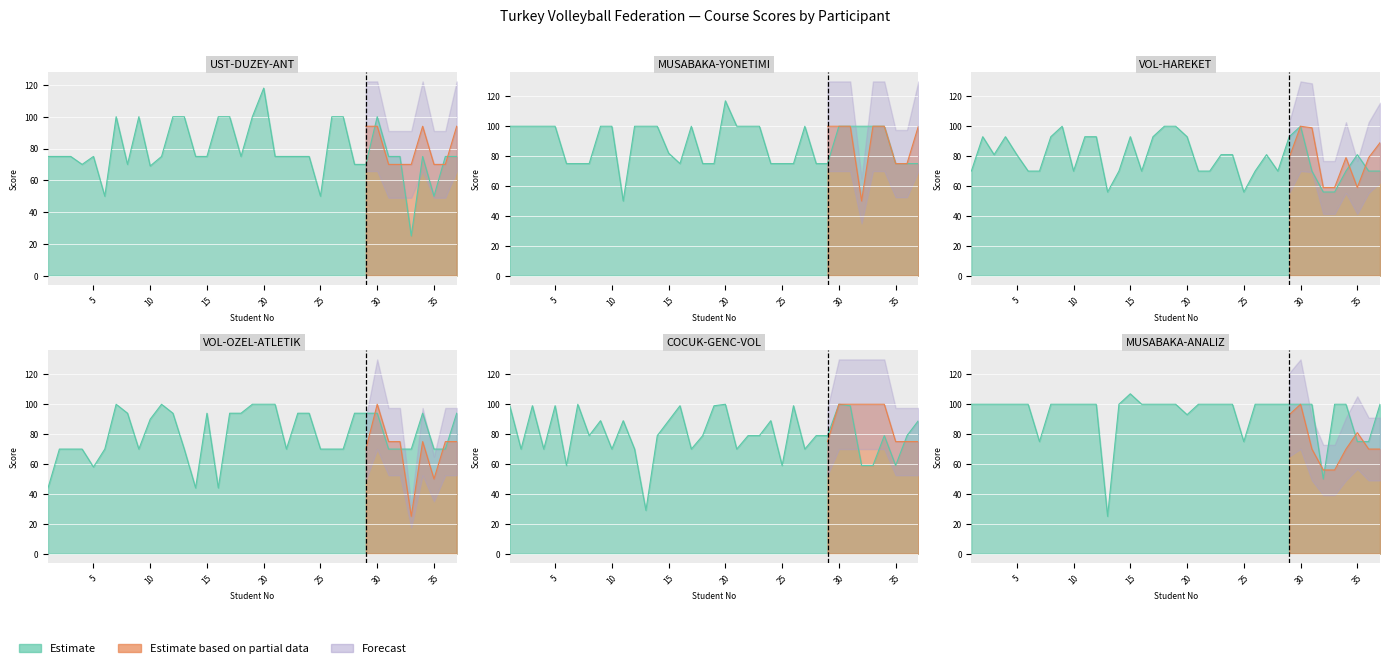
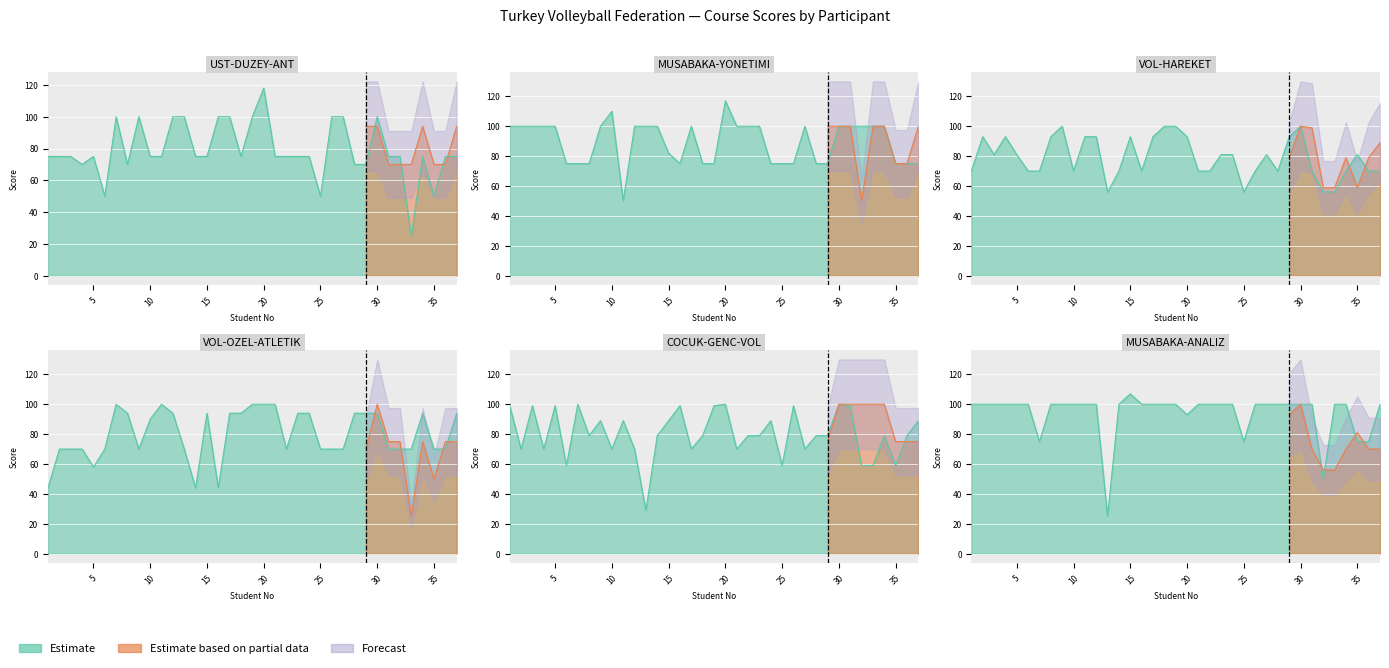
  {
    "UST-DUZEY-ANT": {
      "Estimate": {
        "5": 75,
-       "10": 69,
+       "10": 75,
        "15": 75,
        "20": 118,
        "25": 50,
        "30": 100,
        "35": 50
      },
      "Estimate based on partial data": {
        "30": 94,
        "35": 70
      }
    },
    "MUSABAKA-YONETIMI": {
      "Estimate": {
        "5": 100,
-       "10": 100,
+       "10": 110,
        "15": 82,
        "20": 117,
        "25": 75
      }
    },
    "VOL-HAREKET": {
      "Estimate": {
        "5": 81,
        "10": 70,
        "15": 93,
        "20": 93,
        "25": 56,
        "35": 81
      },
      "Estimate based on partial data": {
        "35": 59
      }
    },
    "VOL-OZEL-ATLETIK": {
      "Estimate": {
        "5": 58,
        "10": 90,
        "15": 94,
        "20": 100,
        "25": 70,
        "30": 94,
        "35": 70
      },
      "Estimate based on partial data": {
        "30": 100,
        "35": 50
      }
    },
    "COCUK-GENC-VOL": {
      "Estimate": {
        "5": 99,
        "10": 70,
        "15": 89,
        "20": 100,
        "25": 59,
        "35": 59
      },
      "Estimate based on partial data": {
        "35": 75
      }
    },
    "MUSABAKA-ANALIZ": {
      "Estimate": {
        "5": 100,
        "10": 100,
        "15": 107,
        "20": 93,
        "25": 75,
        "35": 75
      },
      "Estimate based on partial data": {
        "35": 81
      }
    }
  }
